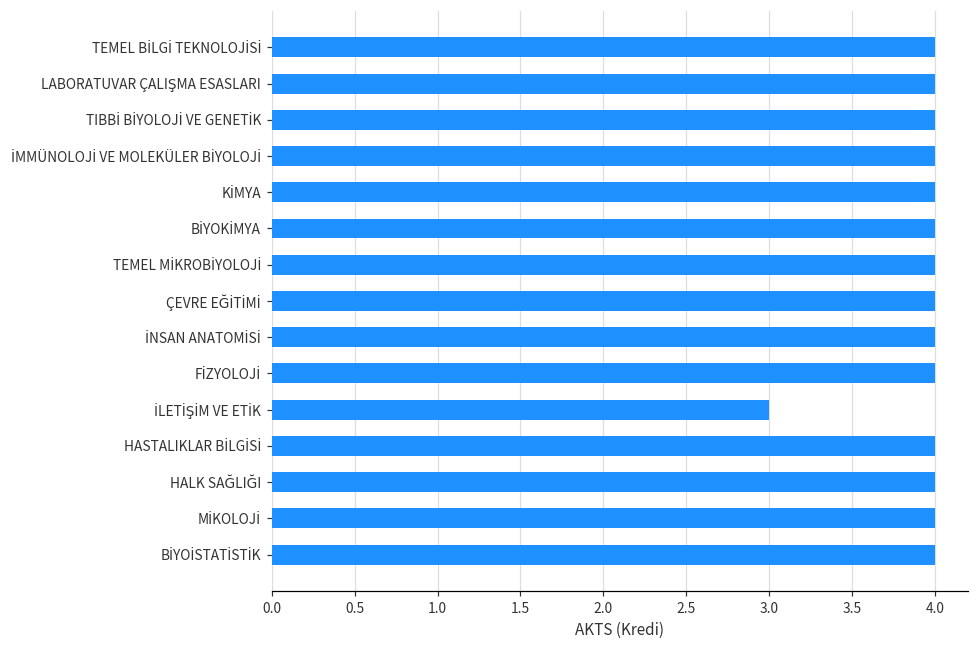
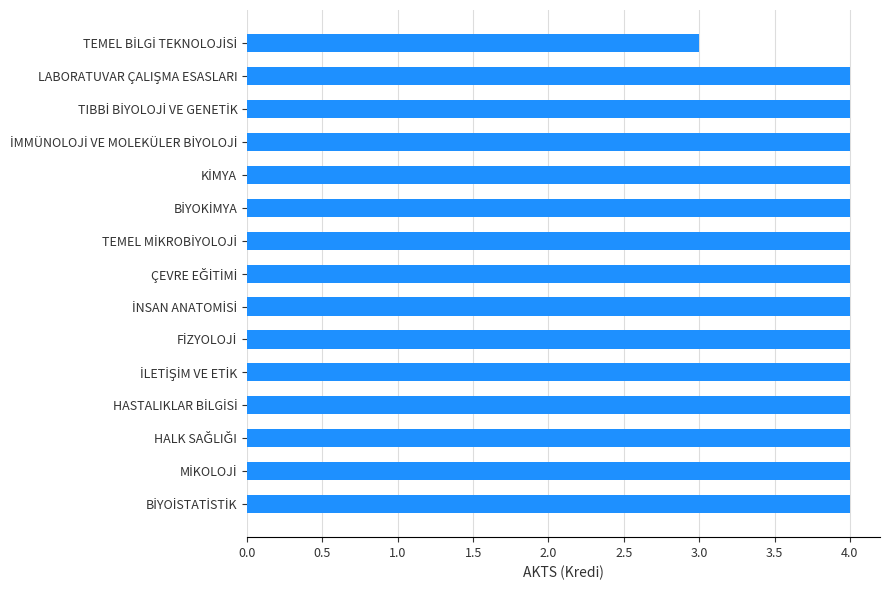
  {
-   "TEMEL BİLGİ TEKNOLOJİSİ": 4,
+   "TEMEL BİLGİ TEKNOLOJİSİ": 3,
    "LABORATUVAR ÇALIŞMA ESASLARI": 4,
    "TIBBİ BİYOLOJİ VE GENETİK": 4,
    "İMMÜNOLOJİ VE MOLEKÜLER BİYOLOJİ": 4,
    "KİMYA": 4,
    "BİYOKİMYA": 4,
    "TEMEL MİKROBİYOLOJİ": 4,
    "ÇEVRE EĞİTİMİ": 4,
    "İNSAN ANATOMİSİ": 4,
    "FİZYOLOJİ": 4,
-   "İLETİŞİM VE ETİK": 3,
+   "İLETİŞİM VE ETİK": 4,
    "HASTALIKLAR BİLGİSİ": 4,
    "HALK SAĞLIĞI": 4,
    "MİKOLOJİ": 4,
    "BİYOİSTATİSTİK": 4
  }
